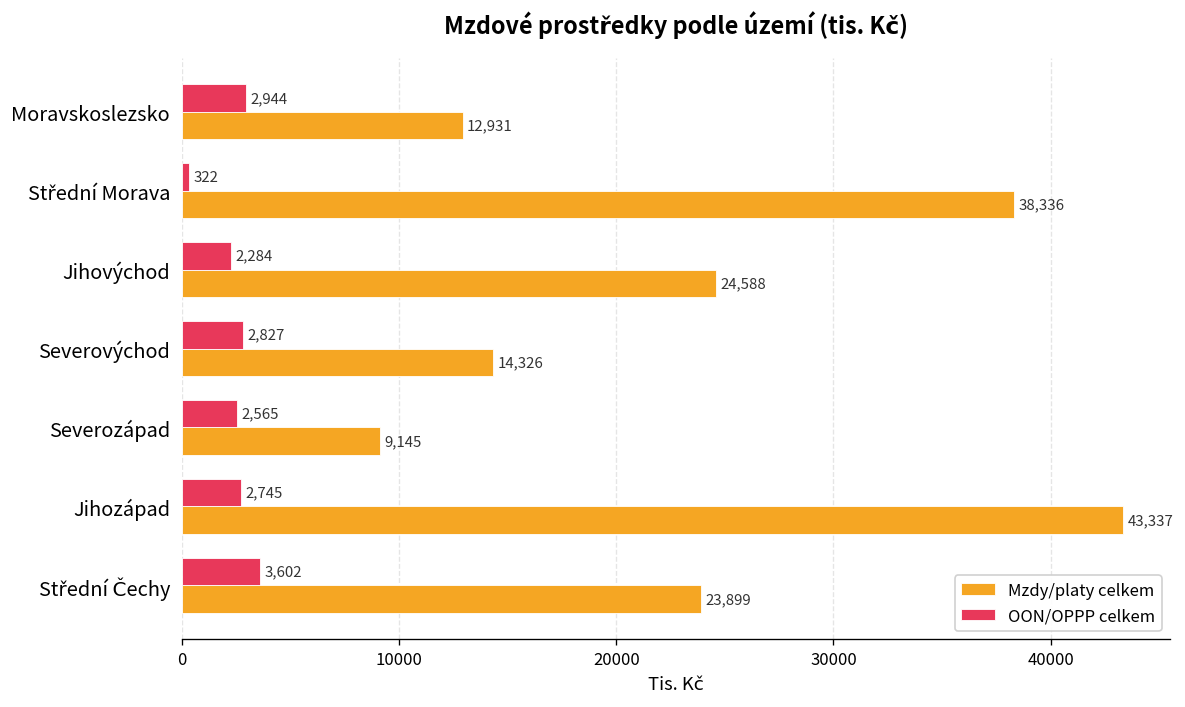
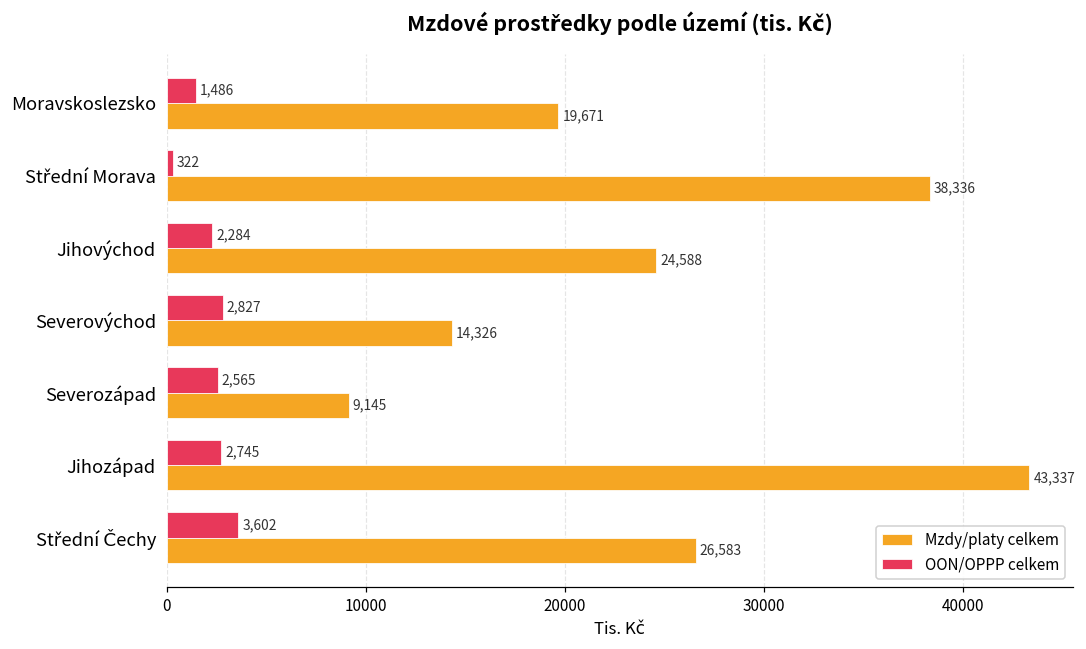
  {
    "Mzdy/platy celkem": {
-     "Moravskoslezsko": "12,931",
+     "Moravskoslezsko": "19,671",
      "Střední Morava": "38,336",
      "Jihovýchod": "24,588",
      "Severovýchod": "14,326",
      "Severozápad": "9,145",
      "Jihozápad": "43,337",
-     "Střední Čechy": "23,899"
+     "Střední Čechy": "26,583"
    },
    "OON/OPPP celkem": {
-     "Moravskoslezsko": "2,944",
+     "Moravskoslezsko": "1,486",
      "Střední Morava": "322",
      "Jihovýchod": "2,284",
      "Severovýchod": "2,827",
      "Severozápad": "2,565",
      "Jihozápad": "2,745",
      "Střední Čechy": "3,602"
    }
  }
